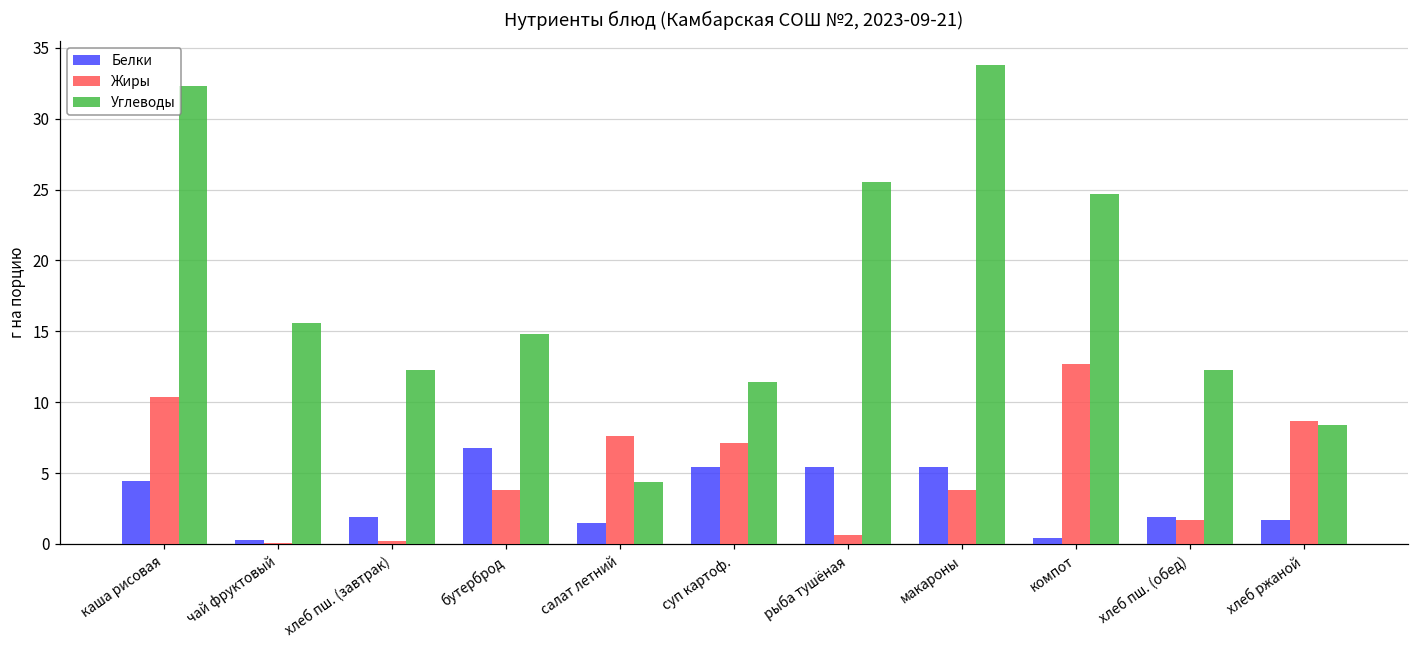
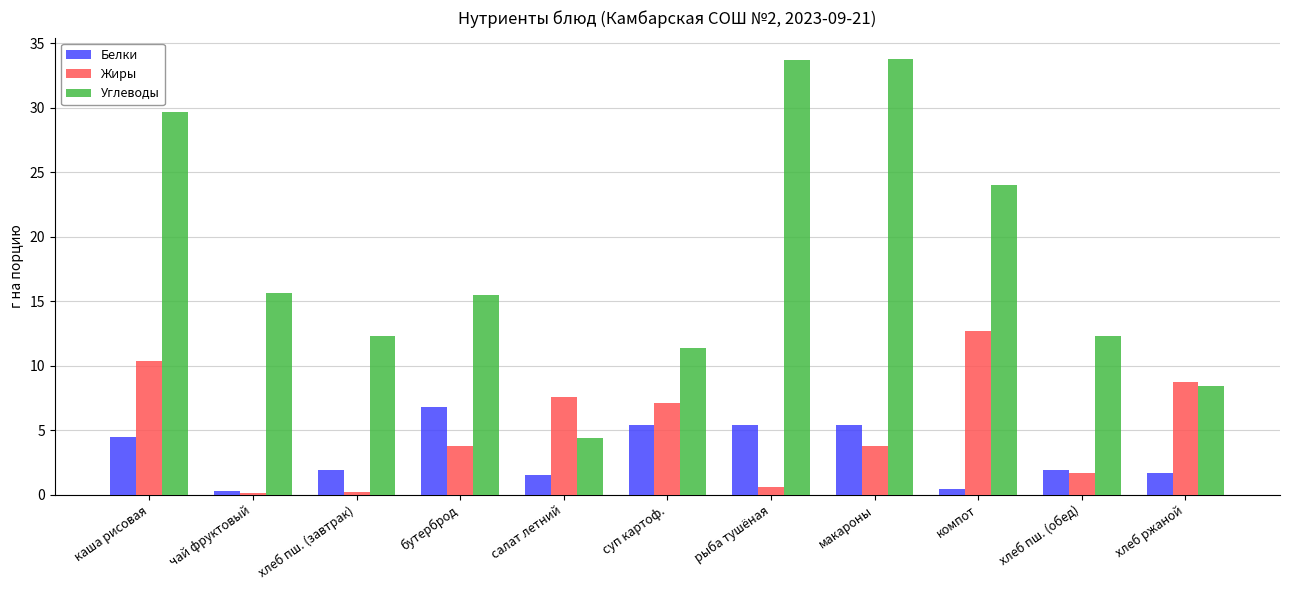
  {
    "Белки": {
      "каша рисовая": 4.5,
      "чай фруктовый": 0.3,
      "хлеб пш. (завтрак)": 1.9,
      "бутерброд": 6.8,
      "салат летний": 1.5,
      "суп картоф.": 5.4,
      "рыба тушёная": 5.4,
      "макароны": 5.4,
      "компот": 0.4,
      "хлеб пш. (обед)": 1.9,
      "хлеб ржаной": 1.7
    },
    "Жиры": {
      "каша рисовая": 10.4,
      "хлеб пш. (завтрак)": 0.2,
      "бутерброд": 3.8,
      "салат летний": 7.6,
      "суп картоф.": 7.1,
      "рыба тушёная": 0.6,
      "макароны": 3.8,
      "компот": 12.7,
      "хлеб пш. (обед)": 1.7,
      "хлеб ржаной": 8.7
    },
    "Углеводы": {
-     "каша рисовая": 32.3,
+     "каша рисовая": 29.7,
      "чай фруктовый": 15.6,
      "хлеб пш. (завтрак)": 12.3,
-     "бутерброд": 14.8,
+     "бутерброд": 15.5,
      "салат летний": 4.4,
      "суп картоф.": 11.4,
-     "рыба тушёная": 25.5,
+     "рыба тушёная": 33.7,
      "макароны": 33.8,
-     "компот": 24.7,
+     "компот": 24.0,
      "хлеб пш. (обед)": 12.3,
      "хлеб ржаной": 8.4
    }
  }
